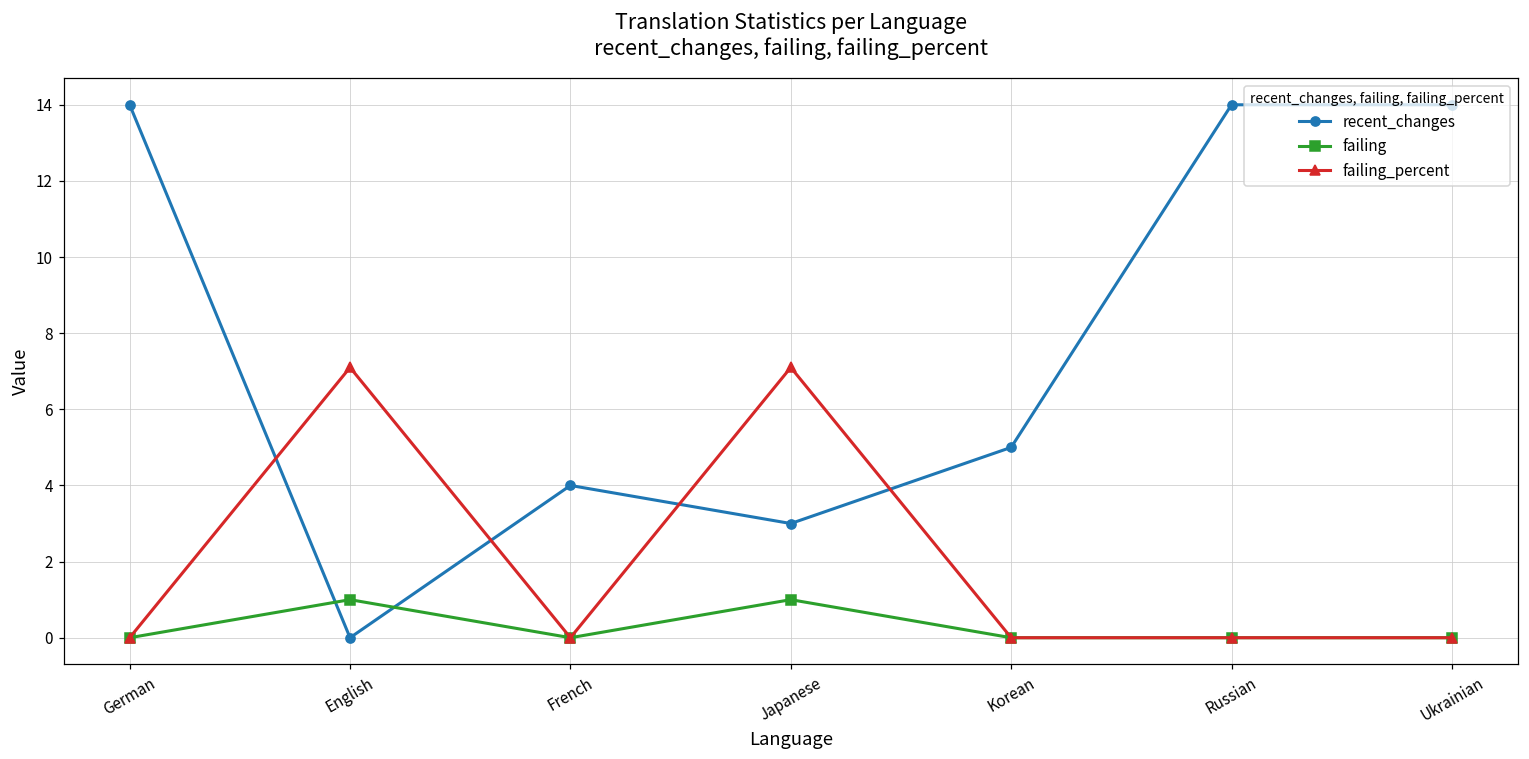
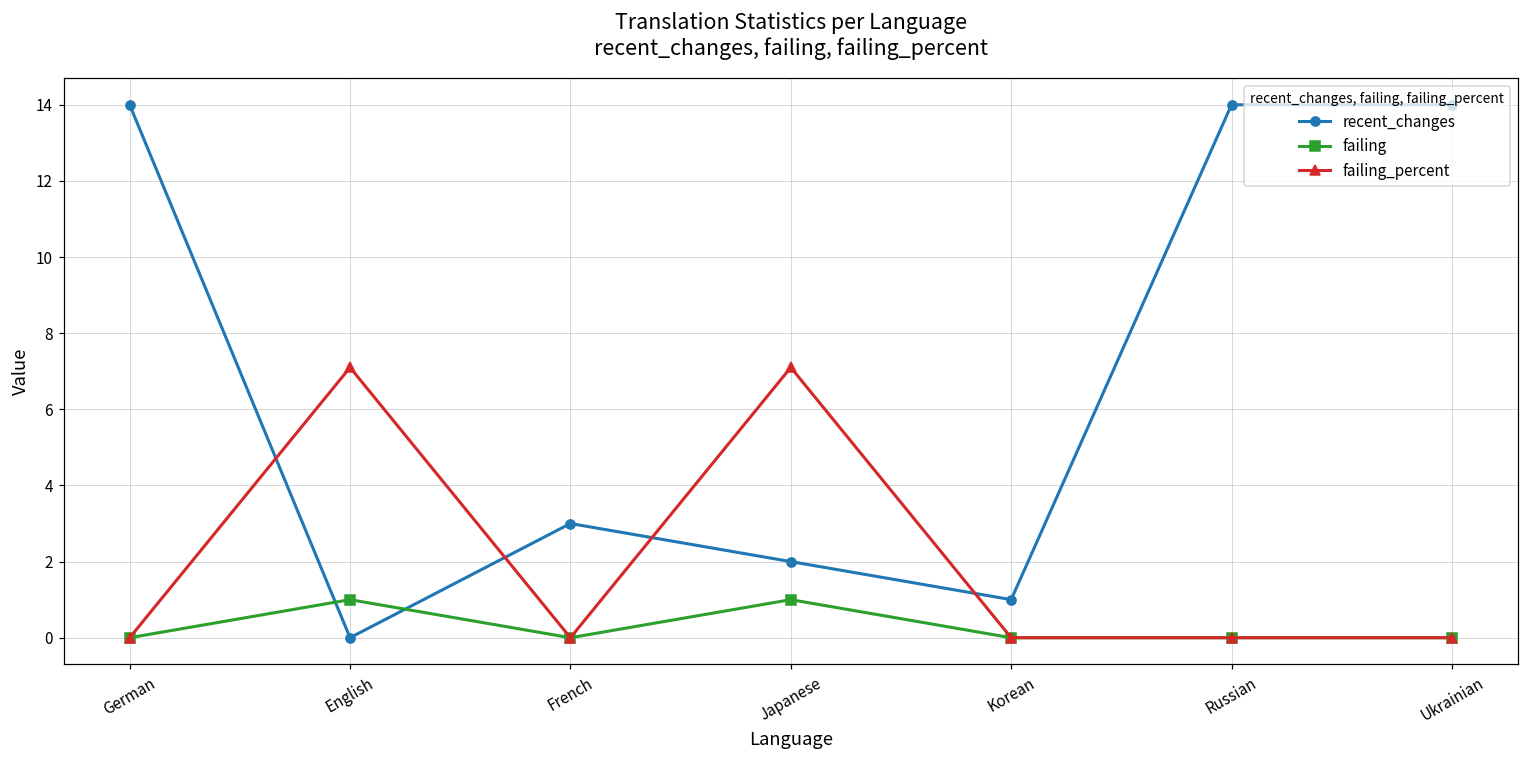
  {
    "recent_changes": {
      "German": 14,
      "English": 0,
-     "French": 4,
-     "Japanese": 3,
-     "Korean": 5,
+     "French": 3,
+     "Japanese": 2,
+     "Korean": 1,
      "Russian": 14
    },
    "failing": {
      "English": 1,
      "Japanese": 1
    },
    "failing_percent": {
      "English": 7.1,
      "Japanese": 7.1
    }
  }
